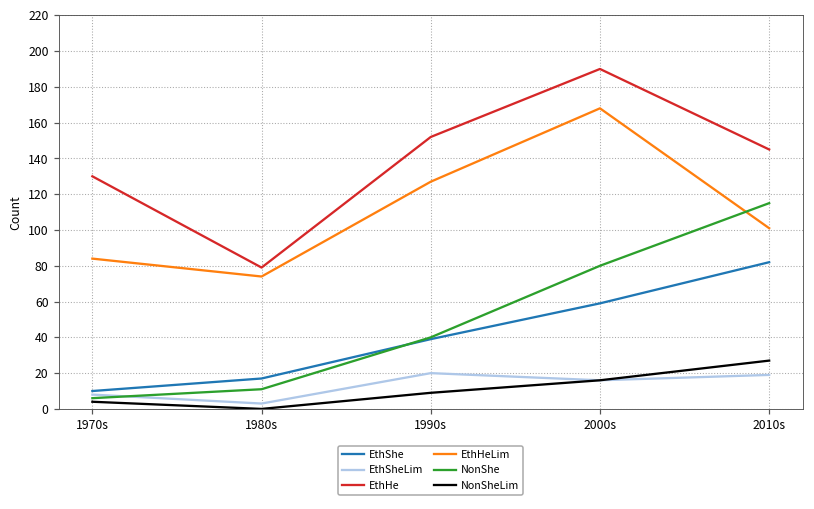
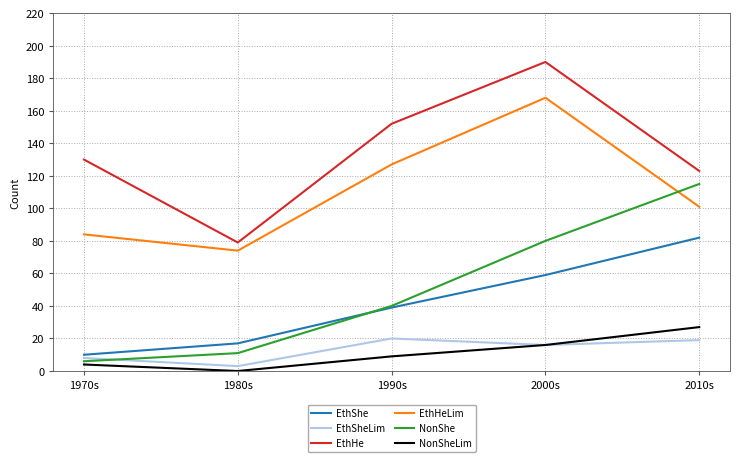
  {
    "EthShe": {
      "1970s": 10,
      "1980s": 17,
      "2000s": 59,
      "2010s": 82
    },
    "EthSheLim": {
      "1970s": 8,
      "1980s": 3,
      "1990s": 20,
      "2010s": 19
    },
    "EthHe": {
      "1970s": 130,
      "1980s": 79,
      "1990s": 152,
      "2000s": 190,
-     "2010s": 145
+     "2010s": 123
    },
    "EthHeLim": {
      "1970s": 84,
      "1980s": 74,
      "1990s": 127,
      "2000s": 168,
      "2010s": 101
    },
    "NonShe": {
      "1970s": 6,
      "1980s": 11,
      "2000s": 80,
      "2010s": 115
    },
    "NonSheLim": {
      "1970s": 4,
      "1980s": 0,
      "1990s": 9,
      "2010s": 27
    }
  }
